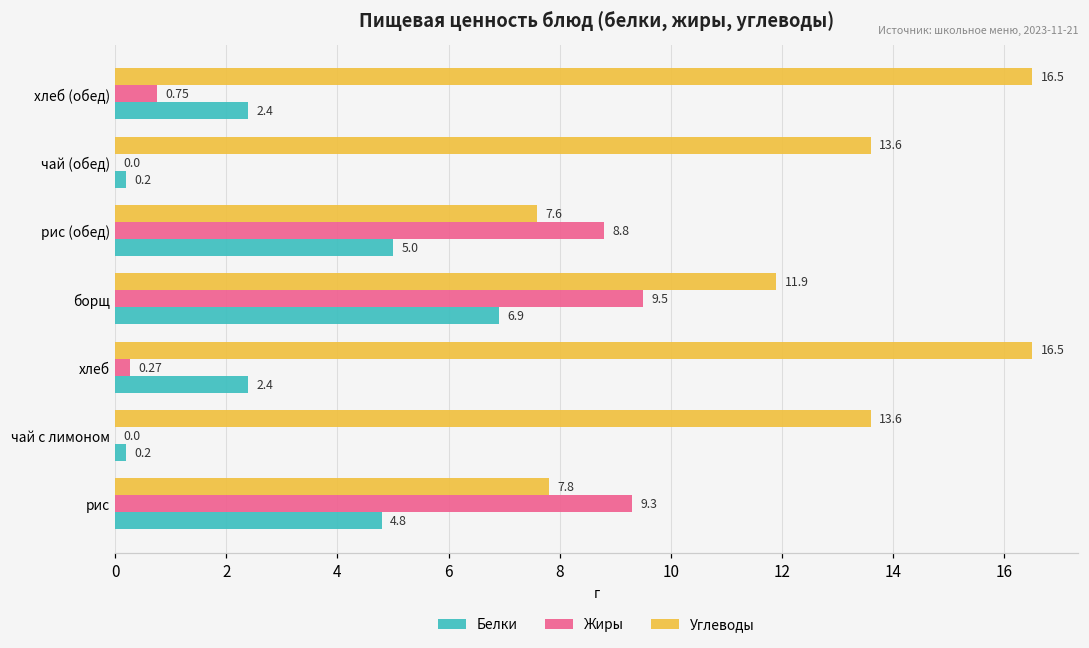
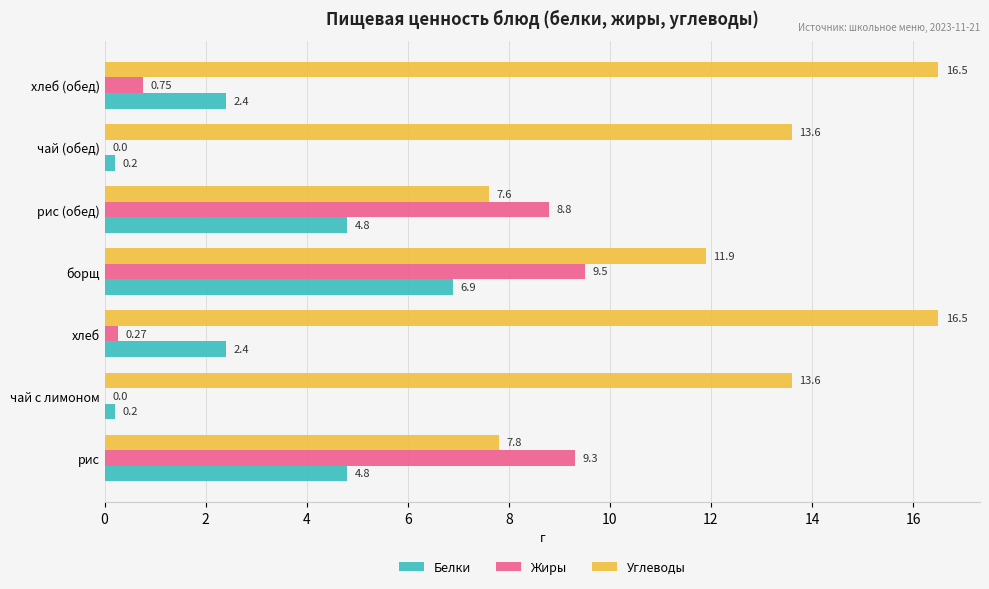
  {
    "Белки": {
      "хлеб (обед)": 2.4,
      "чай (обед)": 0.2,
-     "рис (обед)": 5.0,
+     "рис (обед)": 4.8,
      "борщ": 6.9,
      "хлеб": 2.4,
      "чай с лимоном": 0.2,
      "рис": 4.8
    },
    "Жиры": {
      "хлеб (обед)": 0.75,
      "чай (обед)": 0.0,
      "рис (обед)": 8.8,
      "борщ": 9.5,
      "хлеб": 0.27,
      "чай с лимоном": 0.0,
      "рис": 9.3
    },
    "Углеводы": {
      "хлеб (обед)": 16.5,
      "чай (обед)": 13.6,
      "рис (обед)": 7.6,
      "борщ": 11.9,
      "хлеб": 16.5,
      "чай с лимоном": 13.6,
      "рис": 7.8
    }
  }
